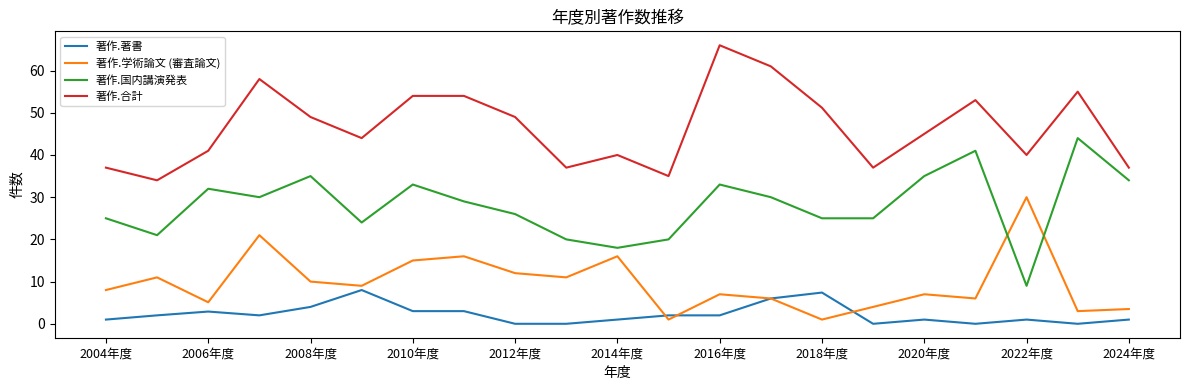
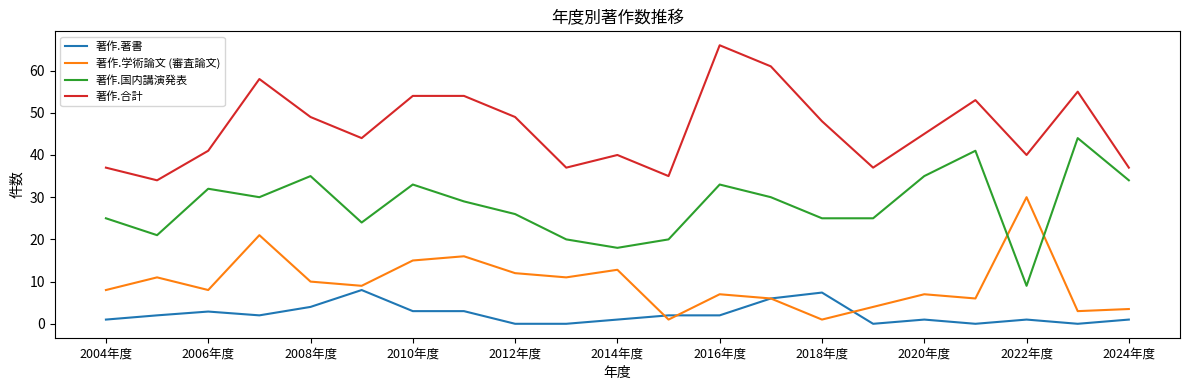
  {
    "著作.著書": {
      "2004年度": 1,
      "2006年度": 3,
      "2008年度": 4,
      "2010年度": 3,
      "2012年度": 0,
      "2014年度": 1,
      "2016年度": 2,
      "2018年度": 7,
      "2020年度": 1,
      "2022年度": 1,
      "2024年度": 1
    },
    "著作.学術論文 (審査論文)": {
      "2004年度": 8,
-     "2006年度": 5,
+     "2006年度": 8,
      "2008年度": 10,
      "2010年度": 15,
      "2012年度": 12,
-     "2014年度": 16,
+     "2014年度": 13,
      "2016年度": 7,
      "2018年度": 1,
      "2020年度": 7,
      "2022年度": 30,
      "2024年度": 4
    },
    "著作.国内講演発表": {
      "2004年度": 25,
      "2006年度": 32,
      "2008年度": 35,
      "2010年度": 33,
      "2012年度": 26,
      "2014年度": 18,
      "2016年度": 33,
      "2018年度": 25,
      "2020年度": 35,
      "2022年度": 9,
      "2024年度": 34
    },
    "著作.合計": {
      "2004年度": 37,
      "2006年度": 41,
      "2008年度": 49,
      "2010年度": 54,
      "2012年度": 49,
      "2014年度": 40,
      "2016年度": 66,
-     "2018年度": 51,
+     "2018年度": 48,
      "2020年度": 45,
      "2022年度": 40,
      "2024年度": 37
    }
  }
